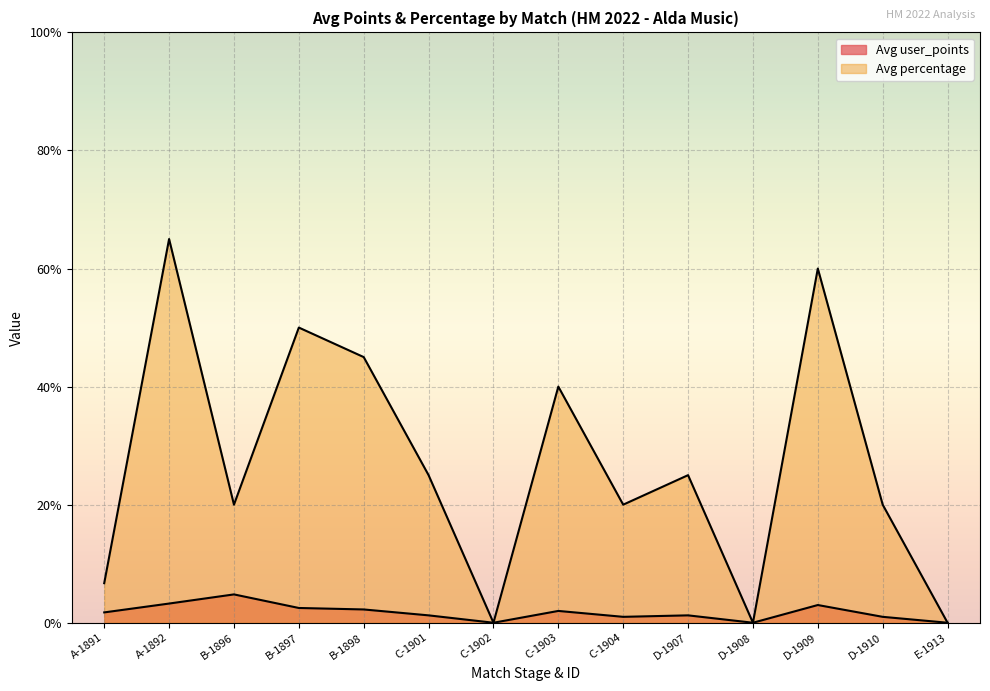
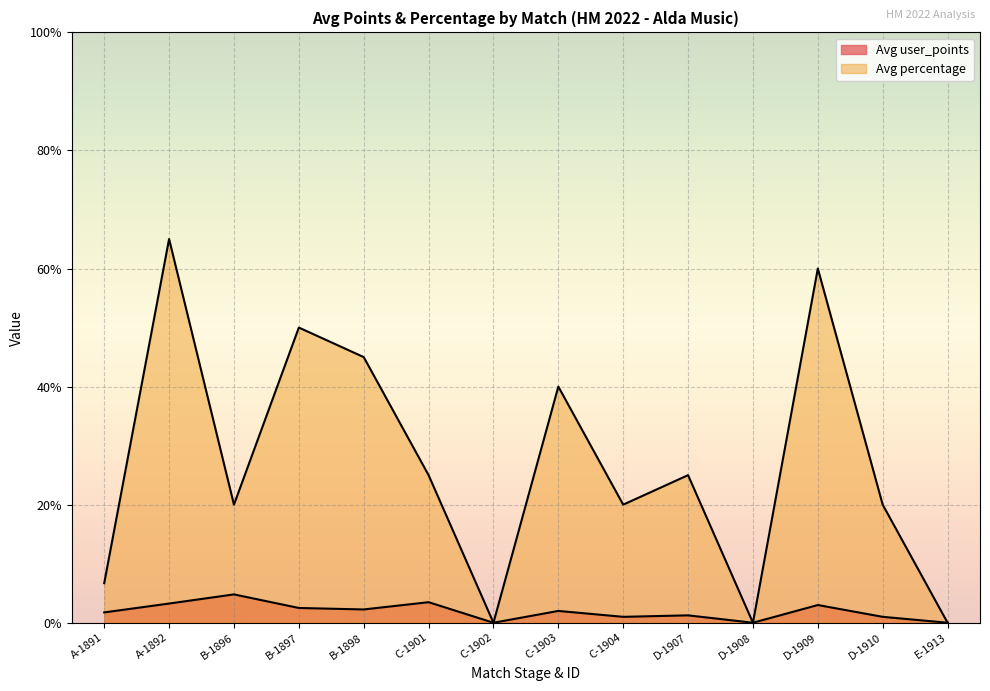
  {
    "Avg user_points": {
      "A-1891": "2%",
      "A-1892": "3%",
      "B-1896": "5%",
      "B-1897": "3%",
      "B-1898": "2%",
-     "C-1901": "1%",
+     "C-1901": "3%",
      "C-1903": "2%",
      "C-1904": "1%",
      "D-1907": "1%",
      "D-1909": "3%",
      "D-1910": "1%"
    },
    "Avg percentage": {
      "A-1891": "7%",
      "A-1892": "65%",
      "B-1896": "20%",
      "B-1897": "50%",
      "B-1898": "45%",
      "C-1901": "25%",
      "C-1903": "40%",
      "C-1904": "20%",
      "D-1907": "25%",
      "D-1909": "60%",
      "D-1910": "20%"
    }
  }
